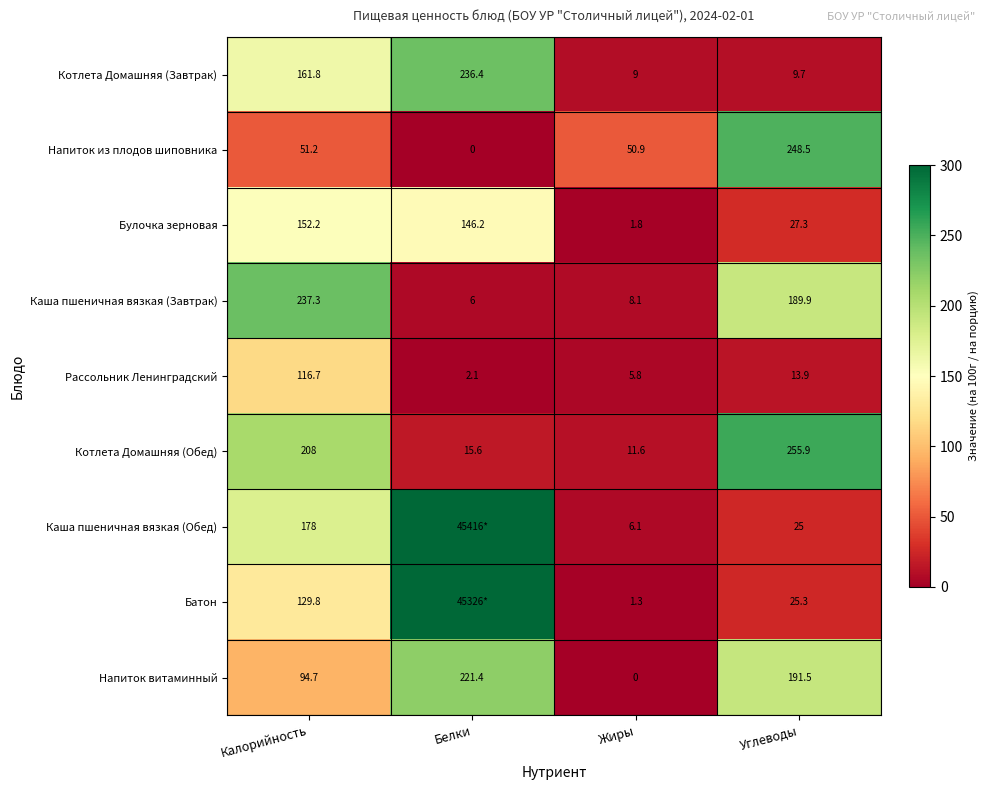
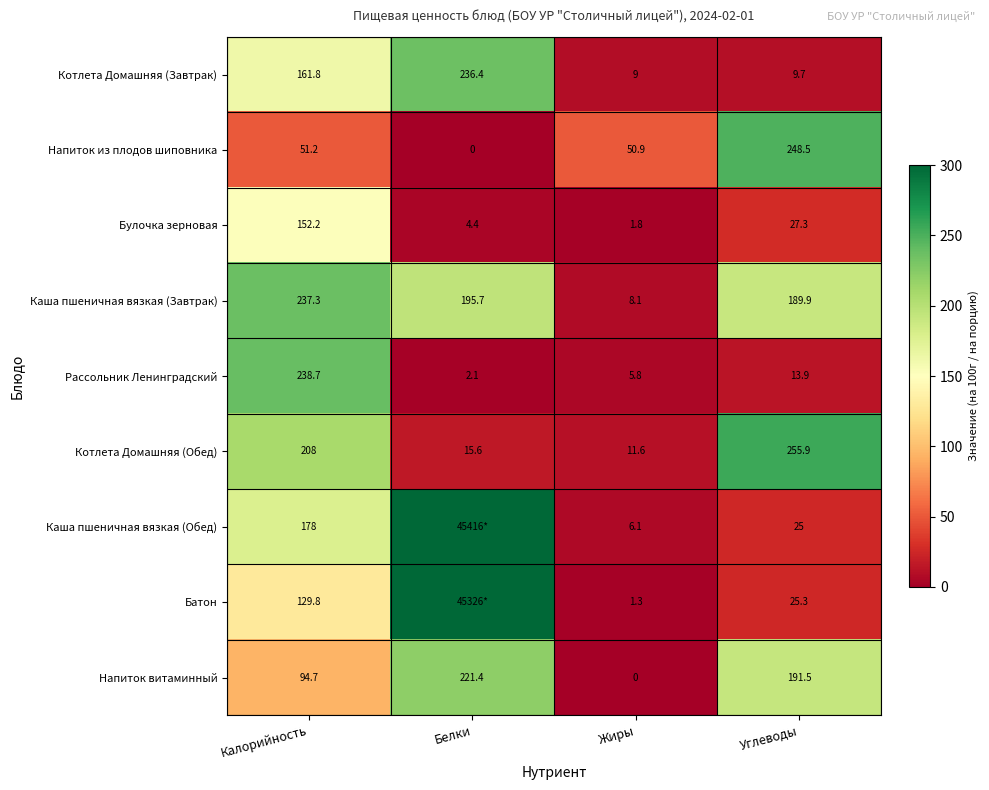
  {
    "Котлета Домашняя (Завтрак)": {
      "Калорийность": "161.8",
      "Белки": "236.4",
      "Жиры": "9",
      "Углеводы": "9.7"
    },
    "Напиток из плодов шиповника": {
      "Калорийность": "51.2",
      "Белки": "0",
      "Жиры": "50.9",
      "Углеводы": "248.5"
    },
    "Булочка зерновая": {
      "Калорийность": "152.2",
-     "Белки": "146.2",
+     "Белки": "4.4",
      "Жиры": "1.8",
      "Углеводы": "27.3"
    },
    "Каша пшеничная вязкая (Завтрак)": {
      "Калорийность": "237.3",
-     "Белки": "6",
+     "Белки": "195.7",
      "Жиры": "8.1",
      "Углеводы": "189.9"
    },
    "Рассольник Ленинградский": {
-     "Калорийность": "116.7",
+     "Калорийность": "238.7",
      "Белки": "2.1",
      "Жиры": "5.8",
      "Углеводы": "13.9"
    },
    "Котлета Домашняя (Обед)": {
      "Калорийность": "208",
      "Белки": "15.6",
      "Жиры": "11.6",
      "Углеводы": "255.9"
    },
    "Каша пшеничная вязкая (Обед)": {
      "Калорийность": "178",
      "Белки": "45416*",
      "Жиры": "6.1",
      "Углеводы": "25"
    },
    "Батон": {
      "Калорийность": "129.8",
      "Белки": "45326*",
      "Жиры": "1.3",
      "Углеводы": "25.3"
    },
    "Напиток витаминный": {
      "Калорийность": "94.7",
      "Белки": "221.4",
      "Жиры": "0",
      "Углеводы": "191.5"
    }
  }
